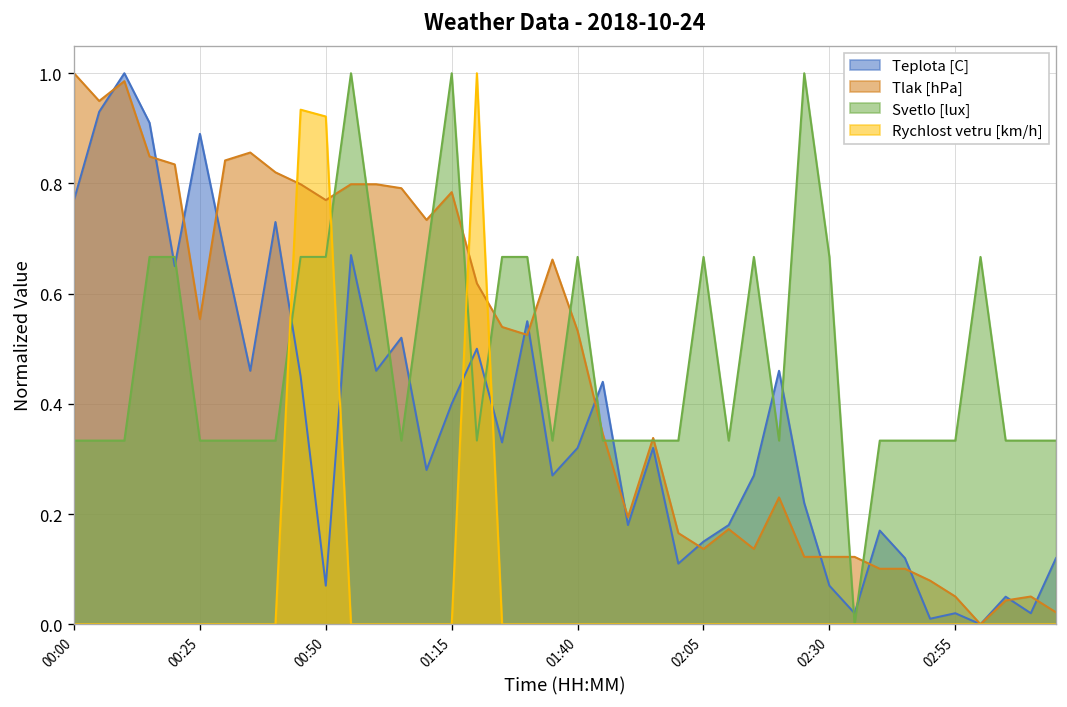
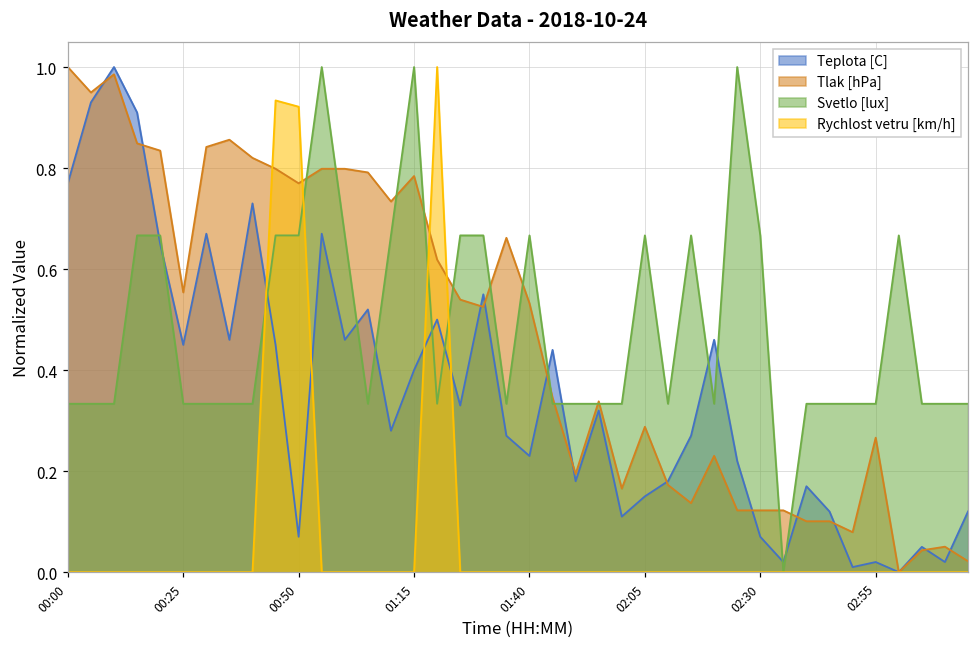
  {
    "Teplota [C]": {
      "00:00": 0.77,
-     "00:25": 0.89,
+     "00:25": 0.45,
      "00:50": 0.07,
      "01:15": 0.40,
-     "01:40": 0.32,
+     "01:40": 0.23,
      "02:05": 0.15,
      "02:30": 0.07,
      "02:55": 0.02
    },
    "Tlak [hPa]": {
      "00:00": 1.00,
      "00:25": 0.55,
      "00:50": 0.77,
      "01:15": 0.78,
      "01:40": 0.53,
-     "02:05": 0.14,
+     "02:05": 0.29,
      "02:30": 0.12,
-     "02:55": 0.05
+     "02:55": 0.27
    },
    "Svetlo [lux]": {
      "00:00": 0.33,
      "00:25": 0.33,
      "00:50": 0.67,
      "01:15": 1.00,
      "01:40": 0.67,
      "02:05": 0.67,
      "02:30": 0.67,
      "02:55": 0.33
    },
    "Rychlost vetru [km/h]": {
      "00:00": 0.00,
      "00:25": 0.00,
      "00:50": 0.92,
      "01:15": 0.00,
      "01:40": 0.00,
      "02:05": 0.00,
      "02:30": 0.00,
      "02:55": 0.00
    }
  }
